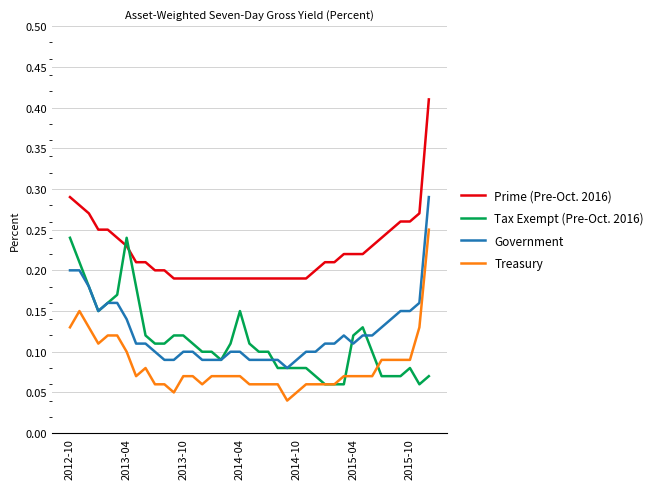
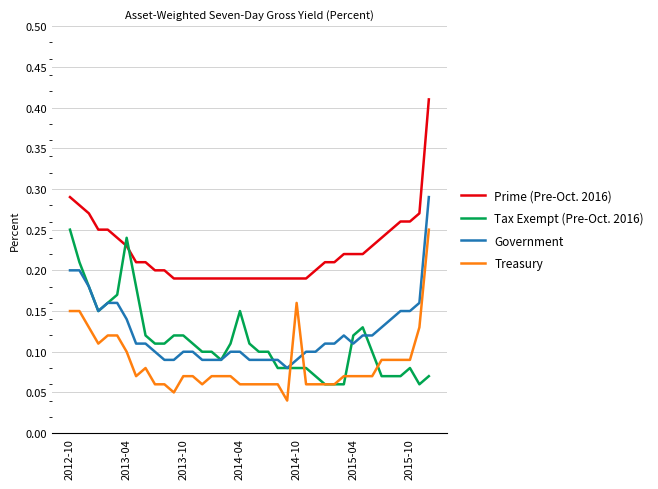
  {
    "Prime (Pre-Oct. 2016)": {
      "2012-10": 0.29,
      "2013-04": 0.23,
      "2013-10": 0.19,
      "2014-04": 0.19,
      "2014-10": 0.19,
      "2015-04": 0.22,
      "2015-10": 0.26
    },
    "Tax Exempt (Pre-Oct. 2016)": {
-     "2012-10": 0.24,
+     "2012-10": 0.25,
      "2013-04": 0.24,
      "2013-10": 0.12,
      "2014-04": 0.15,
      "2014-10": 0.08,
      "2015-04": 0.12,
      "2015-10": 0.08
    },
    "Government": {
      "2012-10": 0.20,
      "2013-04": 0.14,
      "2013-10": 0.10,
      "2014-04": 0.10,
      "2014-10": 0.09,
      "2015-04": 0.11,
      "2015-10": 0.15
    },
    "Treasury": {
-     "2012-10": 0.13,
+     "2012-10": 0.15,
      "2013-04": 0.10,
      "2013-10": 0.07,
-     "2014-04": 0.07,
-     "2014-10": 0.05,
+     "2014-04": 0.06,
+     "2014-10": 0.16,
      "2015-04": 0.07,
      "2015-10": 0.09
    }
  }
